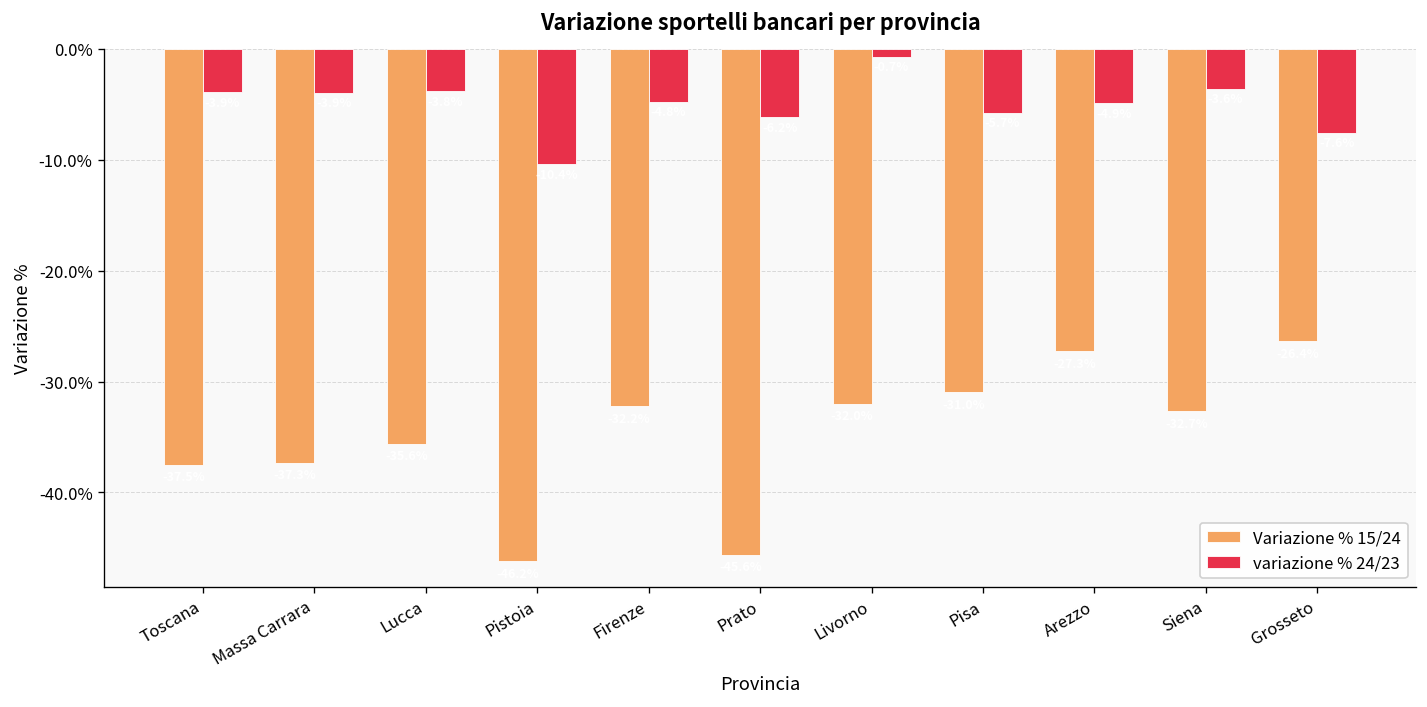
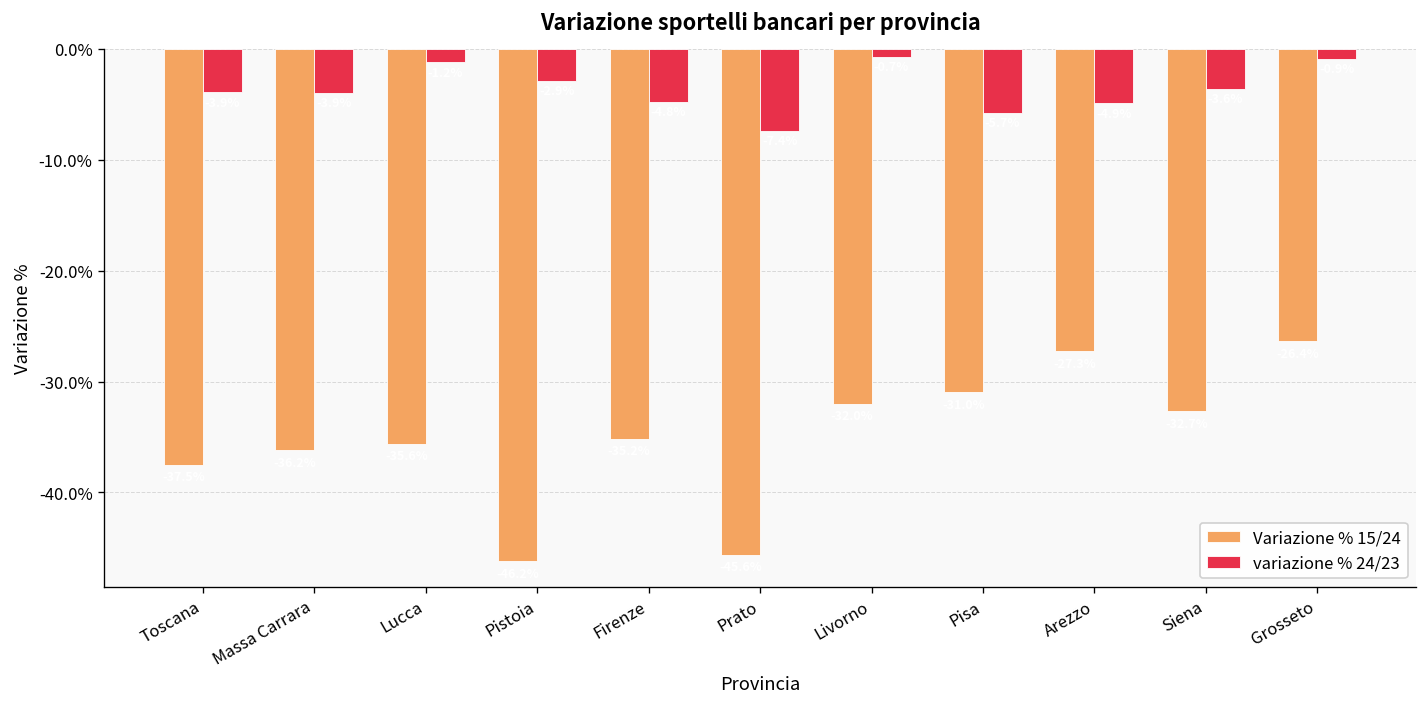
  {
    "Variazione % 15/24": {
      "Toscana": "-38%",
-     "Massa Carrara": "-37%",
+     "Massa Carrara": "-36%",
      "Lucca": "-36%",
      "Pistoia": "-46%",
-     "Firenze": "-32%",
+     "Firenze": "-35%",
      "Prato": "-46%",
      "Livorno": "-32%",
      "Pisa": "-31%",
      "Arezzo": "-27%",
      "Siena": "-33%",
      "Grosseto": "-26%"
    },
    "variazione % 24/23": {
      "Toscana": "-4%",
      "Massa Carrara": "-4%",
-     "Lucca": "-4%",
-     "Pistoia": "-10%",
+     "Lucca": "-1%",
+     "Pistoia": "-3%",
      "Firenze": "-5%",
-     "Prato": "-6%",
+     "Prato": "-7%",
      "Livorno": "-1%",
      "Pisa": "-6%",
      "Arezzo": "-5%",
      "Siena": "-4%",
-     "Grosseto": "-8%"
+     "Grosseto": "-1%"
    }
  }
